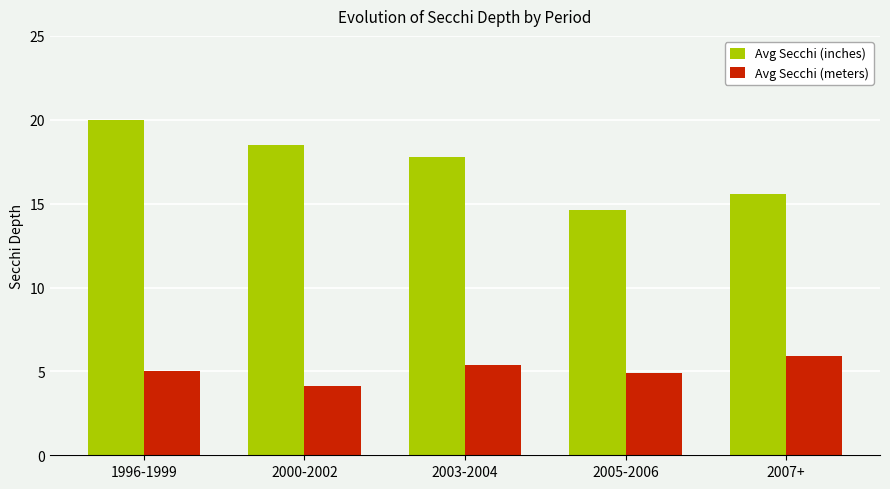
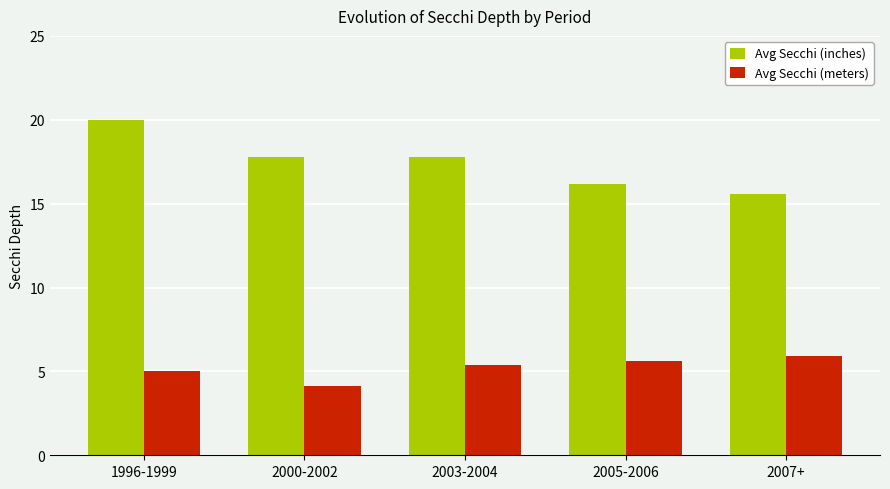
  {
    "Avg Secchi (inches)": {
      "1996-1999": 20.0,
-     "2000-2002": 18.5,
+     "2000-2002": 17.8,
      "2003-2004": 17.8,
-     "2005-2006": 14.6,
+     "2005-2006": 16.2,
      "2007+": 15.6
    },
    "Avg Secchi (meters)": {
      "1996-1999": 5.0,
      "2000-2002": 4.1,
      "2003-2004": 5.4,
-     "2005-2006": 4.9,
+     "2005-2006": 5.6,
      "2007+": 5.9
    }
  }
